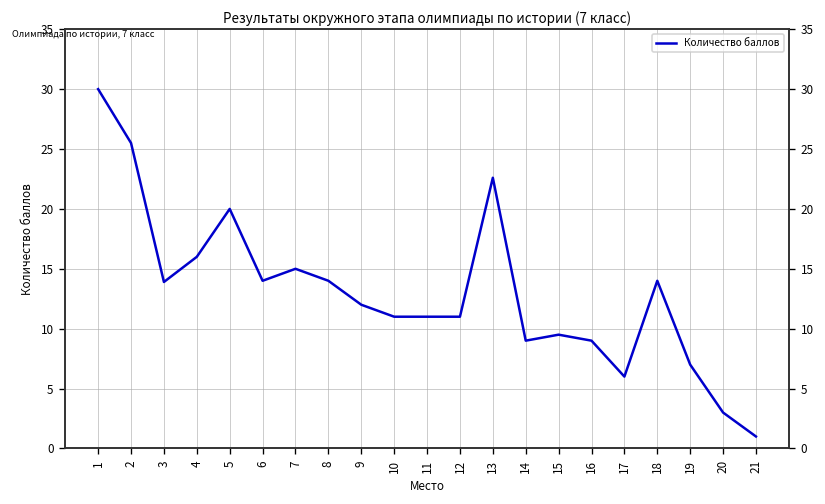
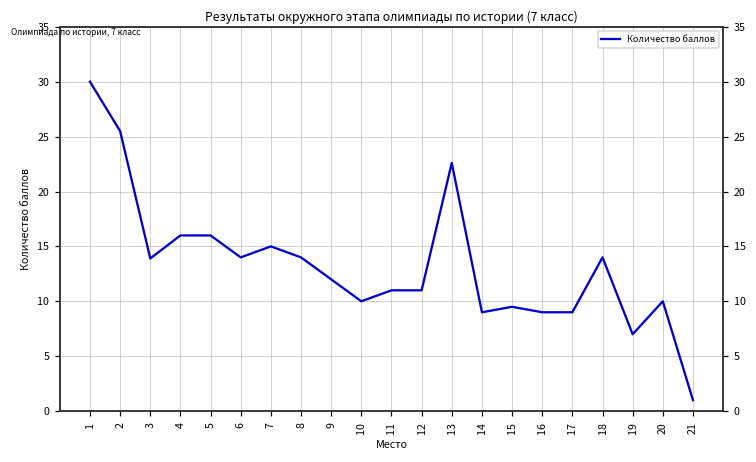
  {
    "1": 30,
    "2": 26,
    "3": 14,
    "4": 16,
-   "5": 20,
+   "5": 16,
    "6": 14,
    "7": 15,
    "8": 14,
    "9": 12,
-   "10": 11,
+   "10": 10,
    "11": 11,
    "12": 11,
    "13": 23,
    "14": 9,
    "15": 10,
    "16": 9,
-   "17": 6,
+   "17": 9,
    "18": 14,
    "19": 7,
-   "20": 3,
+   "20": 10,
    "21": 1
  }
